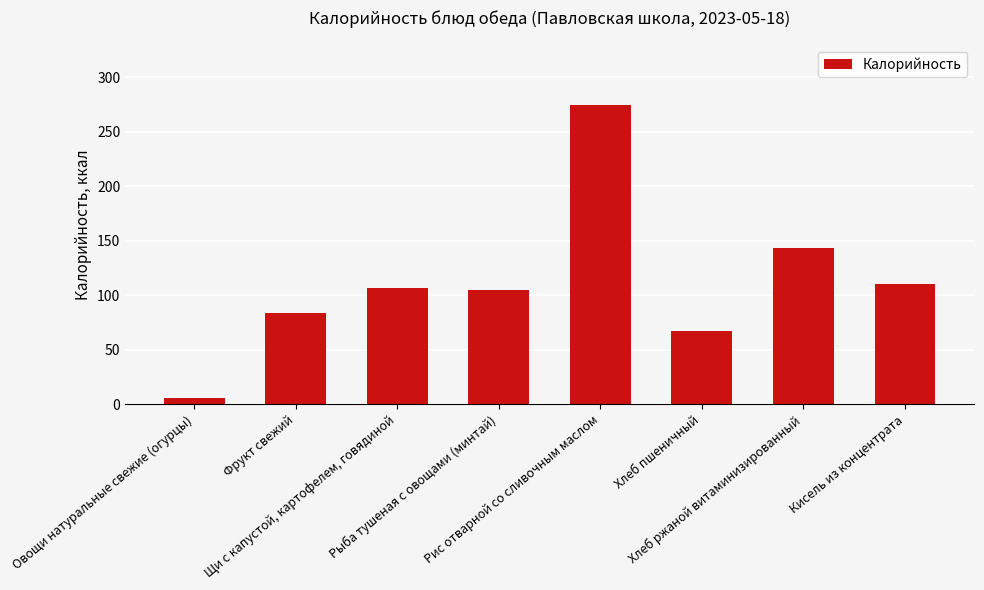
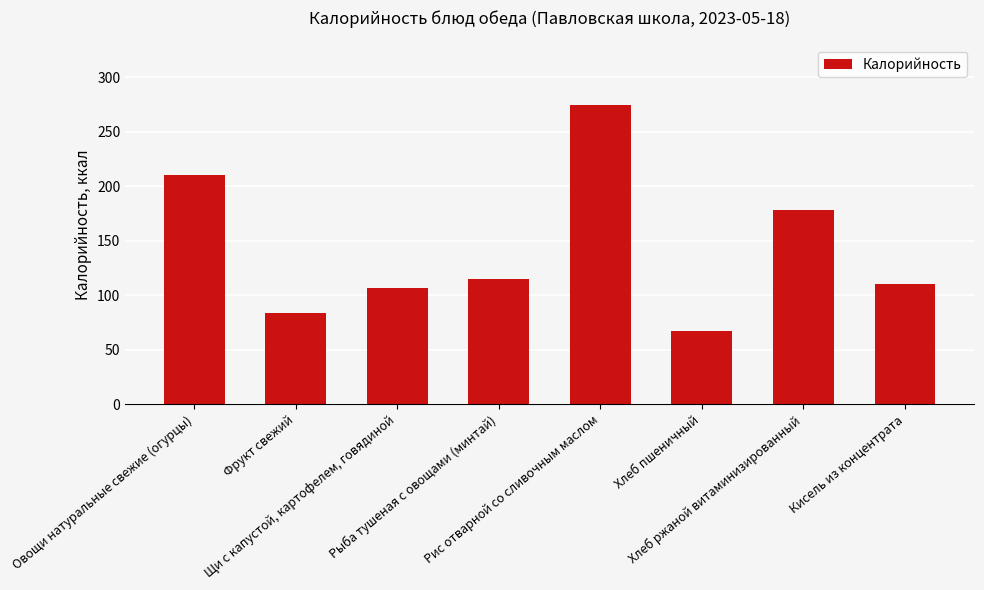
  {
-   "Овощи натуральные свежие (огурцы)": 6,
+   "Овощи натуральные свежие (огурцы)": 210,
    "Фрукт свежий": 84,
    "Щи с капустой, картофелем, говядиной": 107,
-   "Рыба тушеная с овощами (минтай)": 105,
+   "Рыба тушеная с овощами (минтай)": 115,
    "Рис отварной со сливочным маслом": 275,
    "Хлеб пшеничный": 67,
-   "Хлеб ржаной витаминизированный": 143,
+   "Хлеб ржаной витаминизированный": 178,
    "Кисель из концентрата": 110
  }
